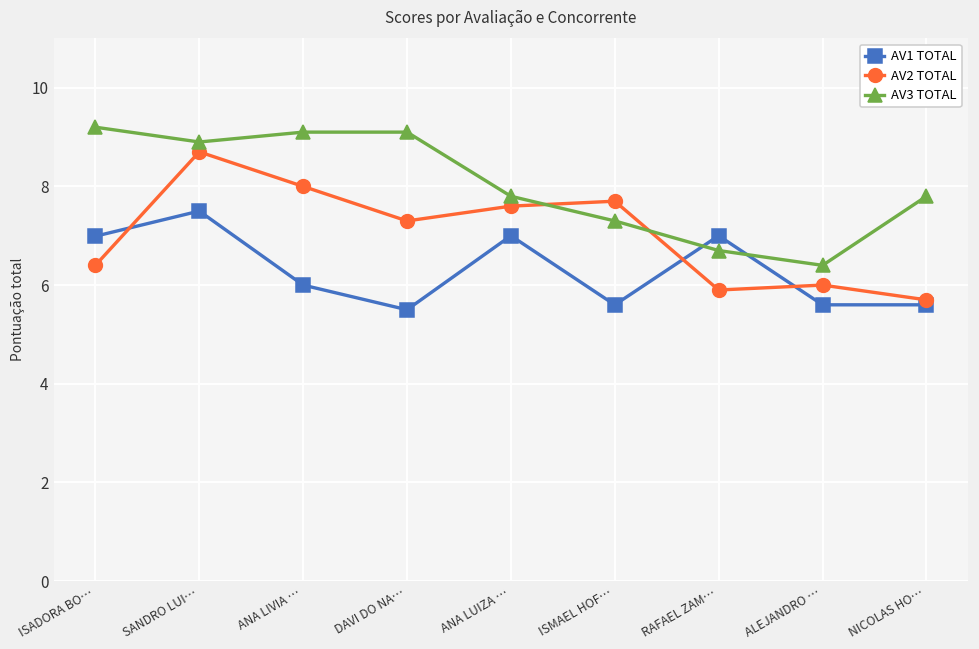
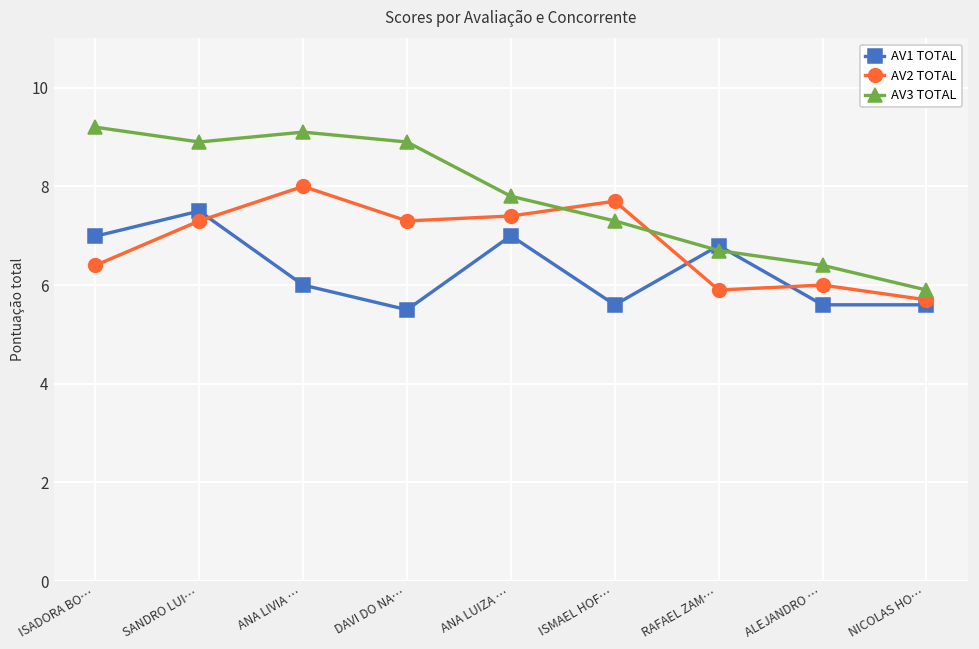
  {
    "AV1 TOTAL": {
      "ISADORA BO…": 7.0,
      "SANDRO LUI…": 7.5,
      "ANA LIVIA …": 6.0,
      "DAVI DO NA…": 5.5,
      "ANA LUIZA …": 7.0,
      "ISMAEL HOF…": 5.6,
-     "RAFAEL ZAM…": 7.0,
+     "RAFAEL ZAM…": 6.8,
      "ALEJANDRO …": 5.6,
      "NICOLAS HO…": 5.6
    },
    "AV2 TOTAL": {
      "ISADORA BO…": 6.4,
-     "SANDRO LUI…": 8.7,
+     "SANDRO LUI…": 7.3,
      "ANA LIVIA …": 8.0,
      "DAVI DO NA…": 7.3,
-     "ANA LUIZA …": 7.6,
+     "ANA LUIZA …": 7.4,
      "ISMAEL HOF…": 7.7,
      "RAFAEL ZAM…": 5.9,
      "ALEJANDRO …": 6.0,
      "NICOLAS HO…": 5.7
    },
    "AV3 TOTAL": {
      "ISADORA BO…": 9.2,
      "SANDRO LUI…": 8.9,
      "ANA LIVIA …": 9.1,
-     "DAVI DO NA…": 9.1,
+     "DAVI DO NA…": 8.9,
      "ANA LUIZA …": 7.8,
      "ISMAEL HOF…": 7.3,
      "RAFAEL ZAM…": 6.7,
      "ALEJANDRO …": 6.4,
-     "NICOLAS HO…": 7.8
+     "NICOLAS HO…": 5.9
    }
  }
